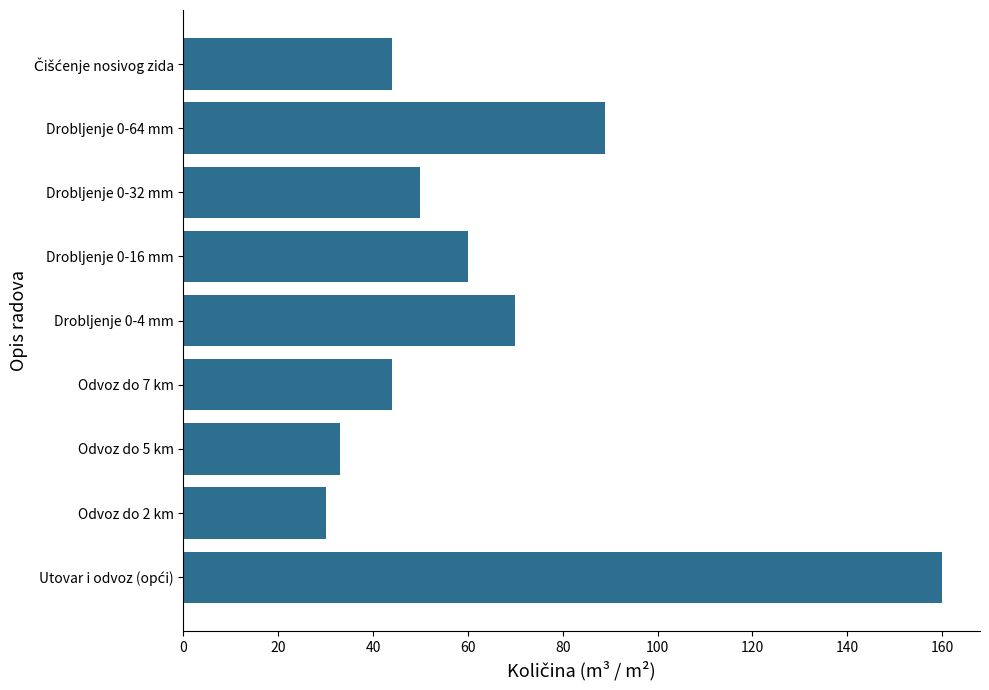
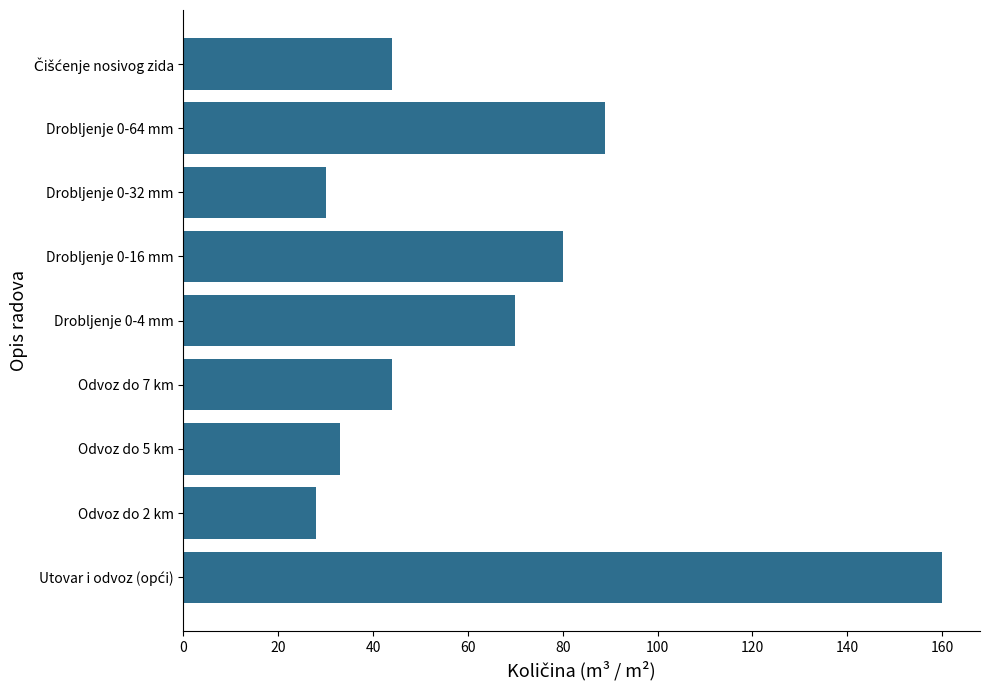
  {
    "Čišćenje nosivog zida": 44,
    "Drobljenje 0-64 mm": 89,
-   "Drobljenje 0-32 mm": 50,
-   "Drobljenje 0-16 mm": 60,
+   "Drobljenje 0-32 mm": 30,
+   "Drobljenje 0-16 mm": 80,
    "Drobljenje 0-4 mm": 70,
    "Odvoz do 7 km": 44,
    "Odvoz do 5 km": 33,
-   "Odvoz do 2 km": 30,
+   "Odvoz do 2 km": 28,
    "Utovar i odvoz (opći)": 160
  }
